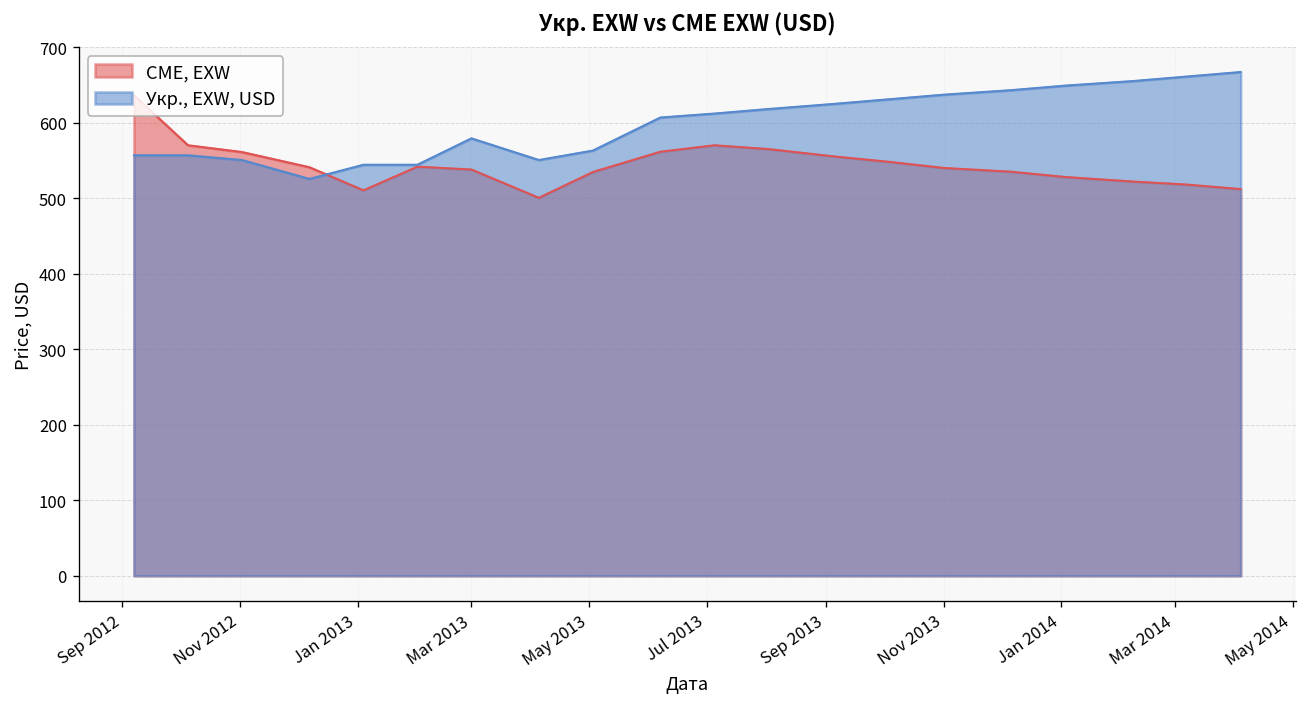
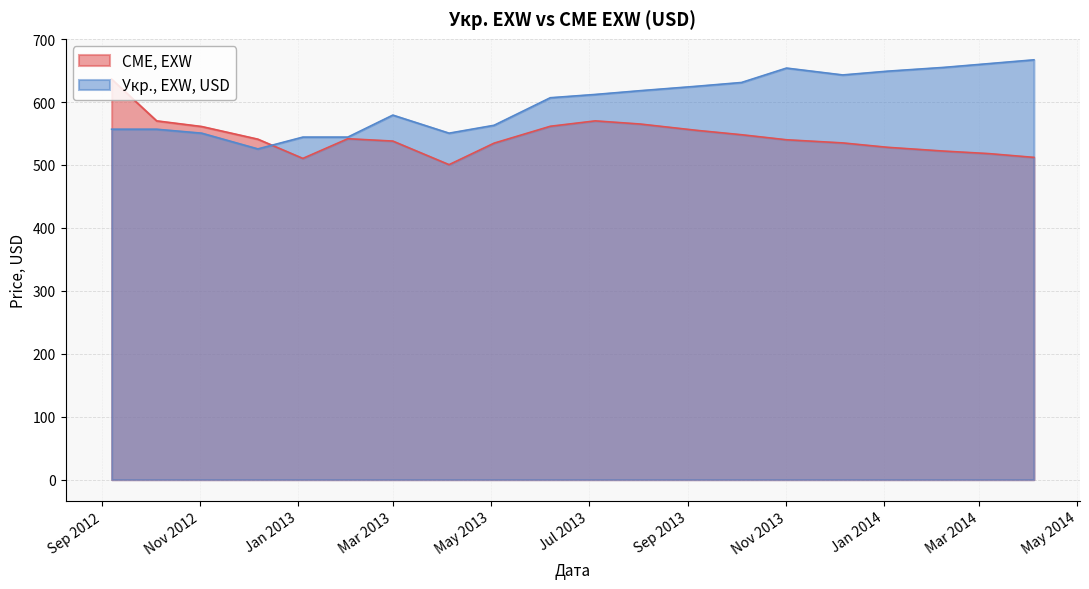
  {
    "CME, EXW": {
      "Mar 2013": 540,
      "Nov 2013": 540
    },
    "Укр., EXW, USD": {
      "Mar 2013": 580,
-     "Nov 2013": 640
+     "Nov 2013": 650
    }
  }
